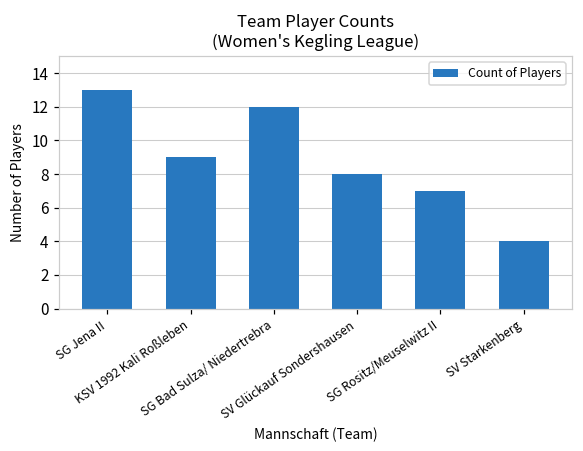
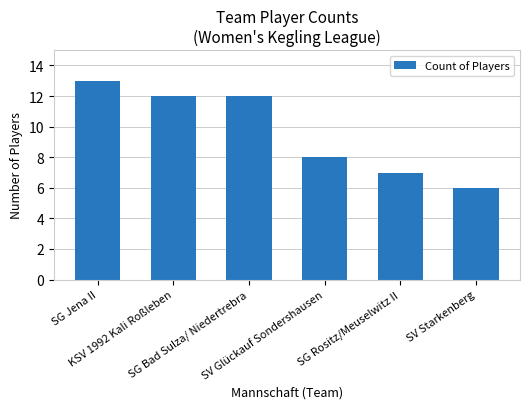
  {
    "SG Jena II": 13,
-   "KSV 1992 Kali Roßleben": 9,
+   "KSV 1992 Kali Roßleben": 12,
    "SG Bad Sulza/ Niedertrebra": 12,
    "SV Glückauf Sondershausen": 8,
    "SG Rositz/Meuselwitz II": 7,
-   "SV Starkenberg": 4
+   "SV Starkenberg": 6
  }
